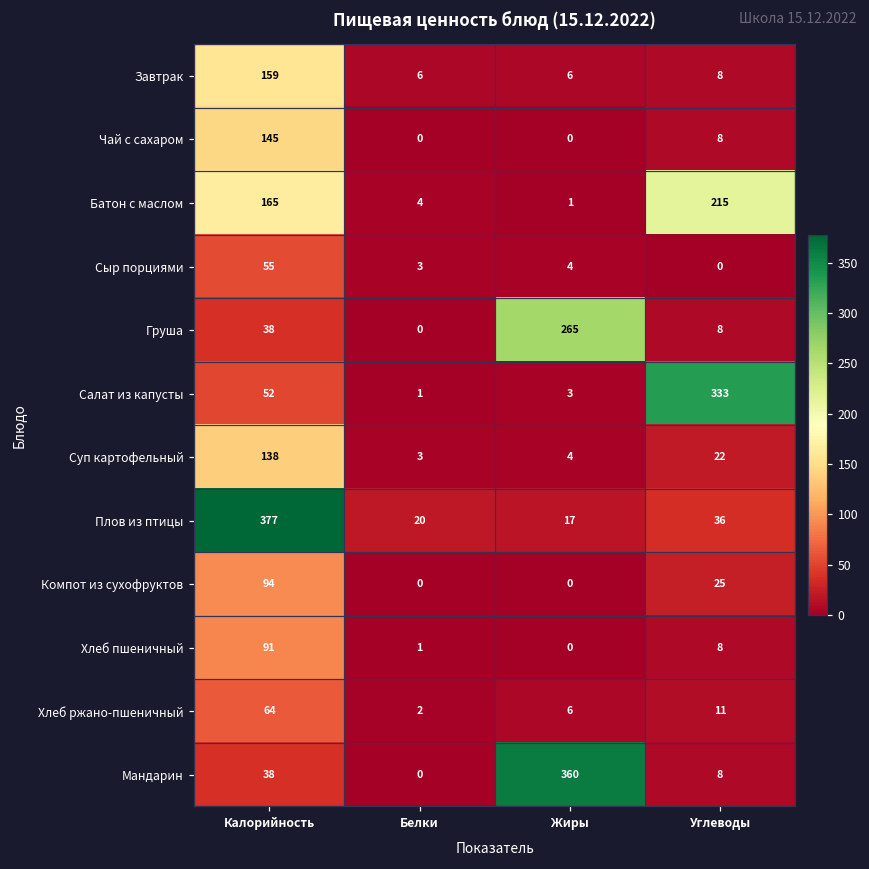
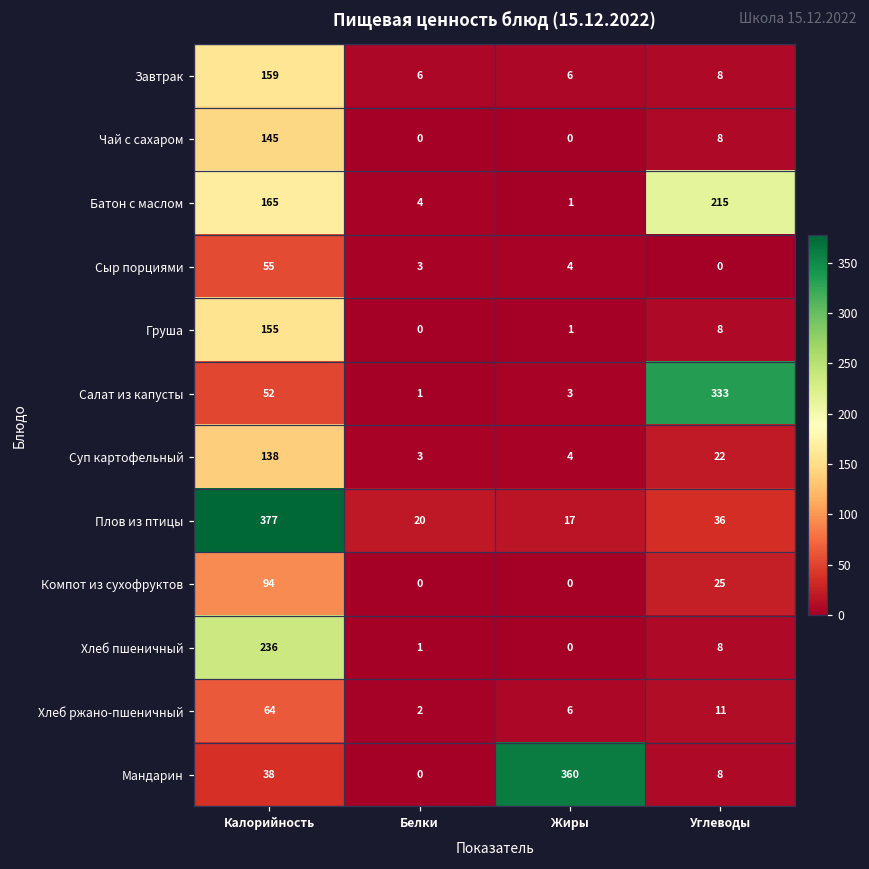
  {
    "Завтрак": {
      "Калорийность": 159,
      "Белки": 6,
      "Жиры": 6,
      "Углеводы": 8
    },
    "Чай с сахаром": {
      "Калорийность": 145,
      "Белки": 0,
      "Жиры": 0,
      "Углеводы": 8
    },
    "Батон с маслом": {
      "Калорийность": 165,
      "Белки": 4,
      "Жиры": 1,
      "Углеводы": 215
    },
    "Сыр порциями": {
      "Калорийность": 55,
      "Белки": 3,
      "Жиры": 4,
      "Углеводы": 0
    },
    "Груша": {
-     "Калорийность": 38,
+     "Калорийность": 155,
      "Белки": 0,
-     "Жиры": 265,
+     "Жиры": 1,
      "Углеводы": 8
    },
    "Салат из капусты": {
      "Калорийность": 52,
      "Белки": 1,
      "Жиры": 3,
      "Углеводы": 333
    },
    "Суп картофельный": {
      "Калорийность": 138,
      "Белки": 3,
      "Жиры": 4,
      "Углеводы": 22
    },
    "Плов из птицы": {
      "Калорийность": 377,
      "Белки": 20,
      "Жиры": 17,
      "Углеводы": 36
    },
    "Компот из сухофруктов": {
      "Калорийность": 94,
      "Белки": 0,
      "Жиры": 0,
      "Углеводы": 25
    },
    "Хлеб пшеничный": {
-     "Калорийность": 91,
+     "Калорийность": 236,
      "Белки": 1,
      "Жиры": 0,
      "Углеводы": 8
    },
    "Хлеб ржано-пшеничный": {
      "Калорийность": 64,
      "Белки": 2,
      "Жиры": 6,
      "Углеводы": 11
    },
    "Мандарин": {
      "Калорийность": 38,
      "Белки": 0,
      "Жиры": 360,
      "Углеводы": 8
    }
  }
